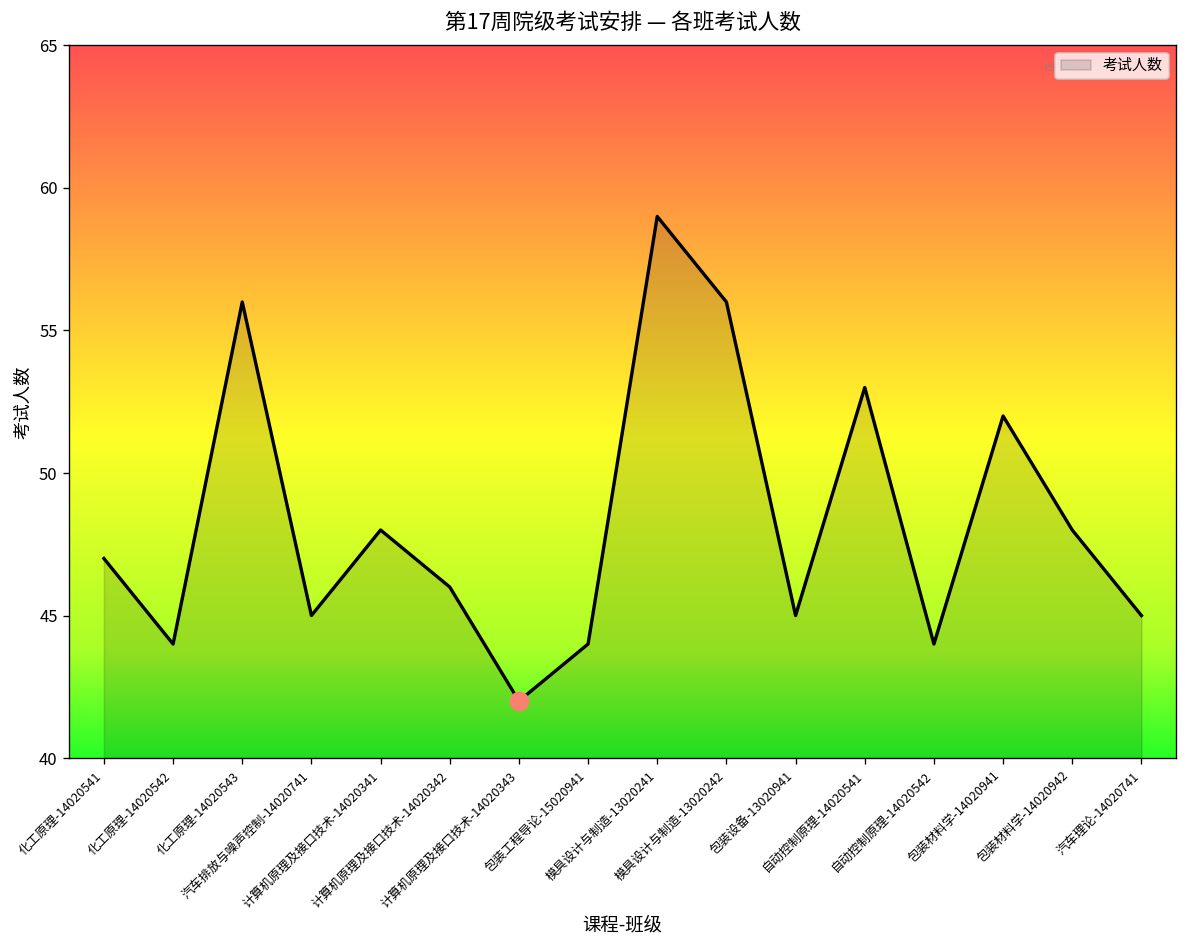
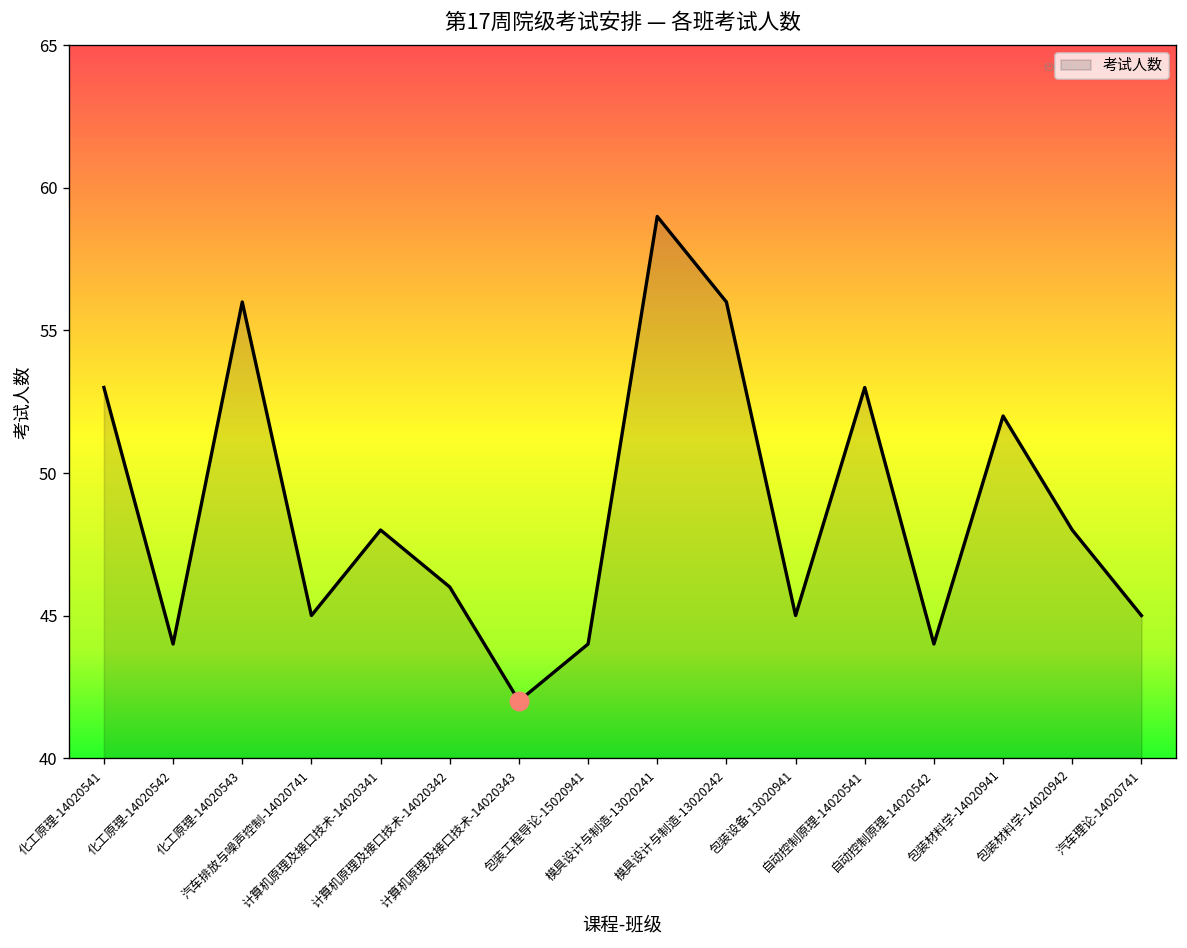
  {
    "考试人数": {
-     "化工原理-14020541": 47,
+     "化工原理-14020541": 53,
      "化工原理-14020542": 44,
      "化工原理-14020543": 56,
      "汽车排放与噪声控制-14020741": 45,
      "计算机原理及接口技术-14020341": 48,
      "计算机原理及接口技术-14020342": 46,
      "包装工程导论-15020941": 44,
      "模具设计与制造-13020241": 59,
      "模具设计与制造-13020242": 56,
      "包装设备-13020941": 45,
      "自动控制原理-14020541": 53,
      "自动控制原理-14020542": 44,
      "包装材料学-14020941": 52,
      "包装材料学-14020942": 48,
      "汽车理论-14020741": 45
    }
  }
